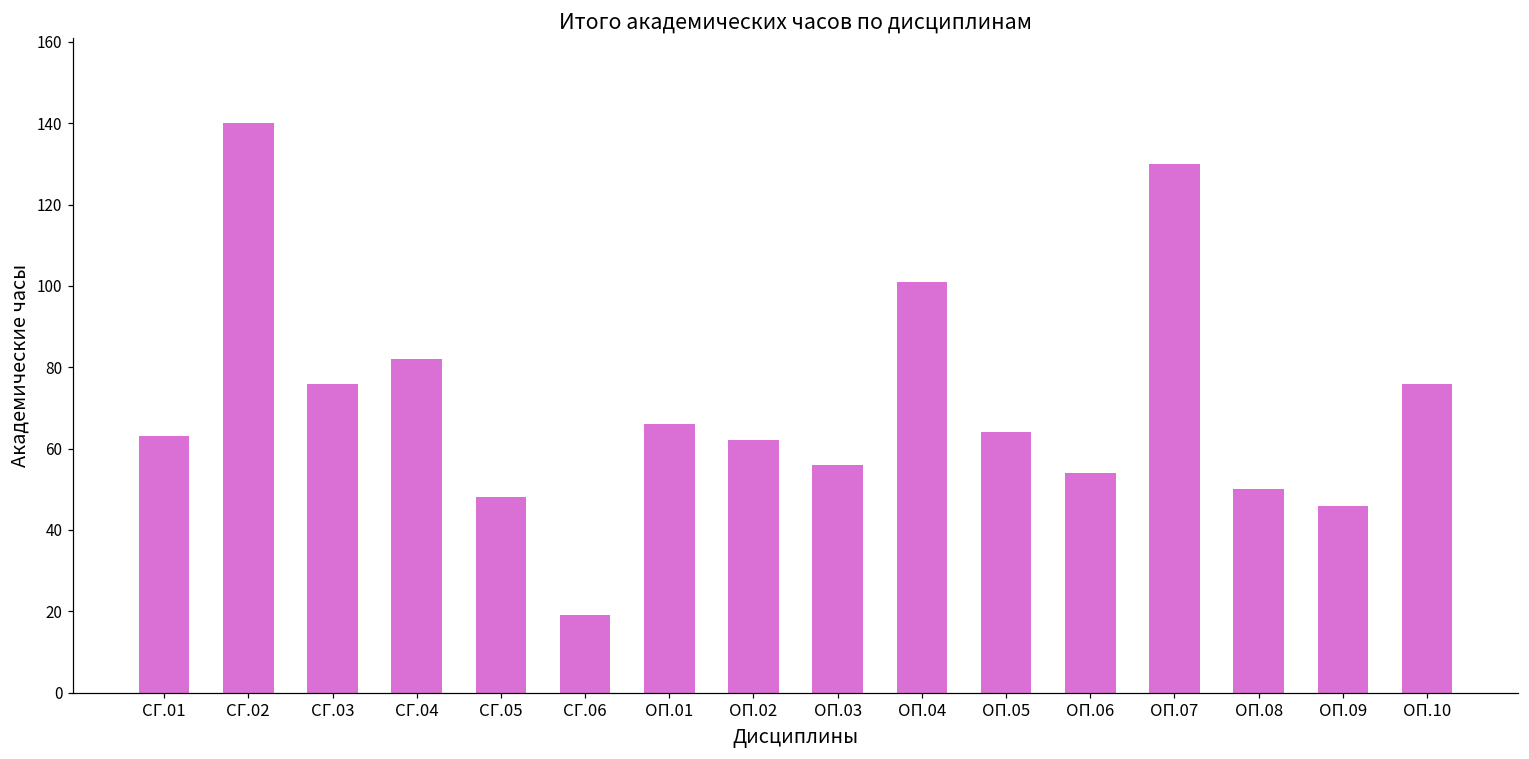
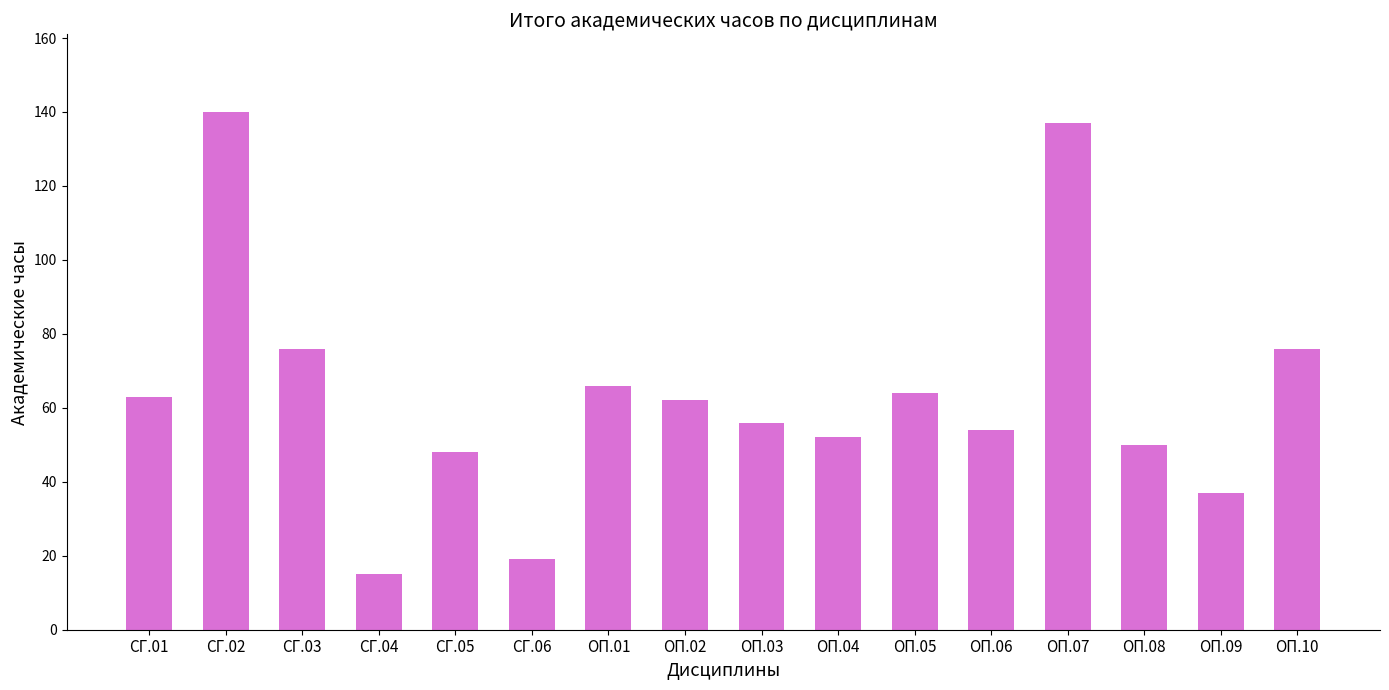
  {
    "СГ.01": 63,
    "СГ.02": 140,
    "СГ.03": 76,
-   "СГ.04": 82,
+   "СГ.04": 15,
    "СГ.05": 48,
    "СГ.06": 19,
    "ОП.01": 66,
    "ОП.02": 62,
    "ОП.03": 56,
-   "ОП.04": 101,
+   "ОП.04": 52,
    "ОП.05": 64,
    "ОП.06": 54,
-   "ОП.07": 130,
+   "ОП.07": 137,
    "ОП.08": 50,
-   "ОП.09": 46,
+   "ОП.09": 37,
    "ОП.10": 76
  }
